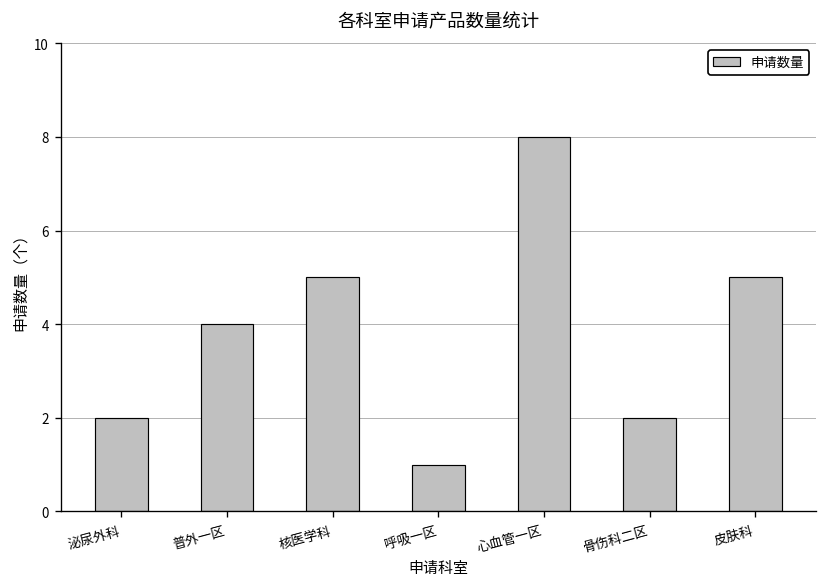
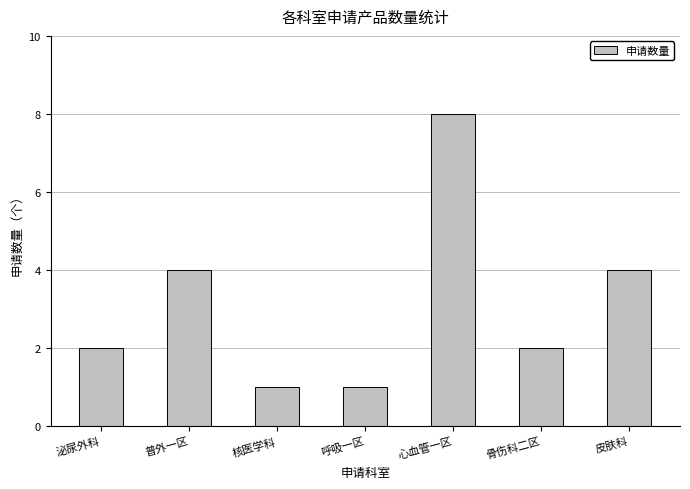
  {
    "泌尿外科": 2,
    "普外一区": 4,
-   "核医学科": 5,
+   "核医学科": 1,
    "呼吸一区": 1,
    "心血管一区": 8,
    "骨伤科二区": 2,
-   "皮肤科": 5
+   "皮肤科": 4
  }
